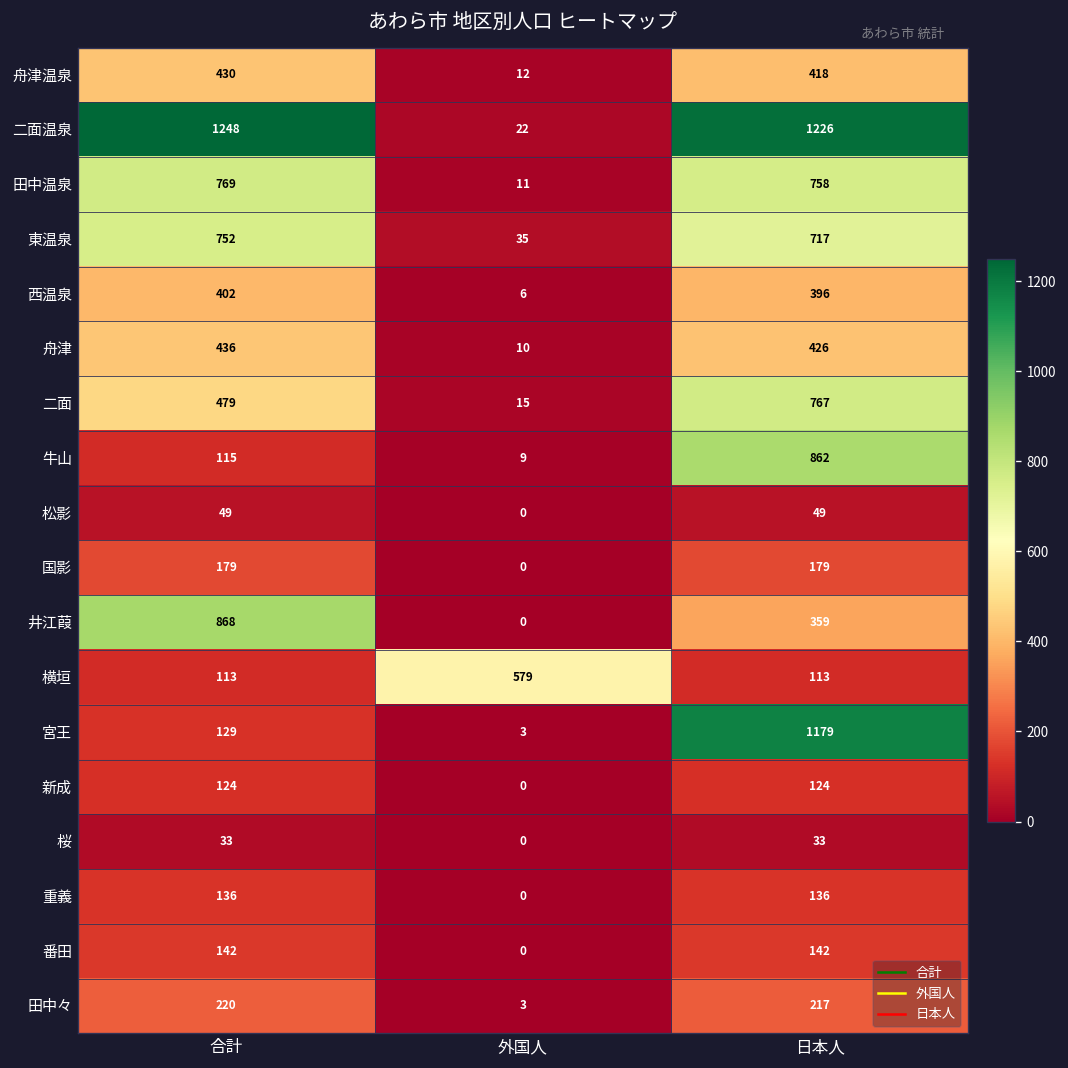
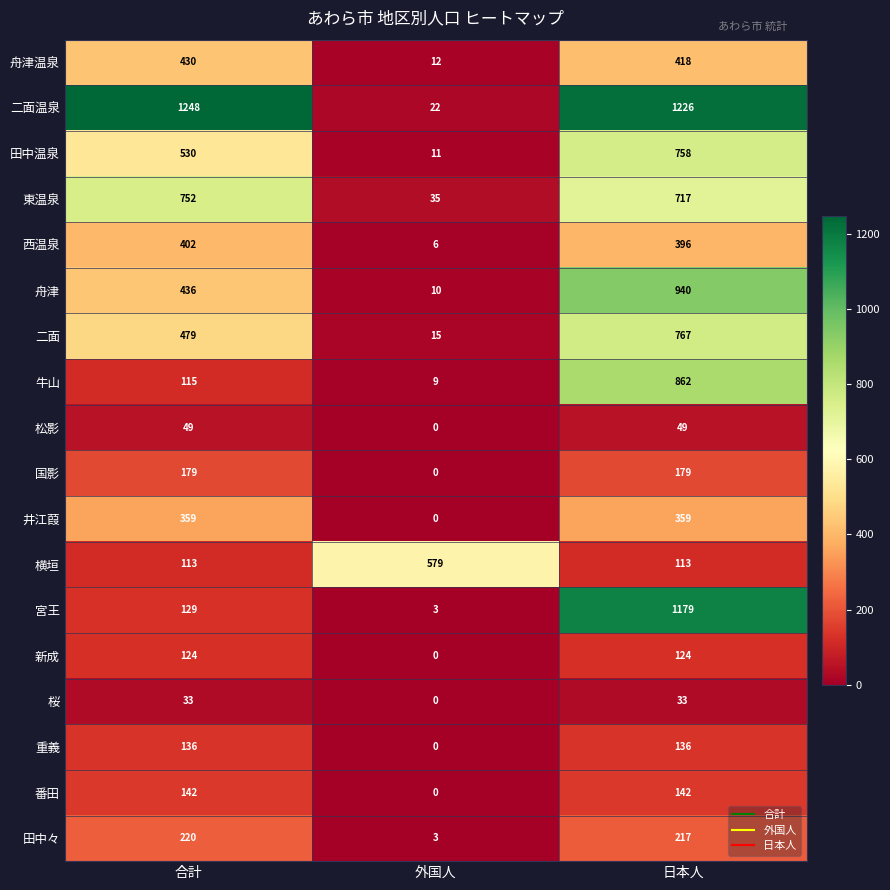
  {
    "舟津温泉": {
      "合計": 430,
      "外国人": 12,
      "日本人": 418
    },
    "二面温泉": {
      "合計": 1248,
      "外国人": 22,
      "日本人": 1226
    },
    "田中温泉": {
-     "合計": 769,
+     "合計": 530,
      "外国人": 11,
      "日本人": 758
    },
    "東温泉": {
      "合計": 752,
      "外国人": 35,
      "日本人": 717
    },
    "西温泉": {
      "合計": 402,
      "外国人": 6,
      "日本人": 396
    },
    "舟津": {
      "合計": 436,
      "外国人": 10,
-     "日本人": 426
+     "日本人": 940
    },
    "二面": {
      "合計": 479,
      "外国人": 15,
      "日本人": 767
    },
    "牛山": {
      "合計": 115,
      "外国人": 9,
      "日本人": 862
    },
    "松影": {
      "合計": 49,
      "外国人": 0,
      "日本人": 49
    },
    "国影": {
      "合計": 179,
      "外国人": 0,
      "日本人": 179
    },
    "井江葭": {
-     "合計": 868,
+     "合計": 359,
      "外国人": 0,
      "日本人": 359
    },
    "横垣": {
      "合計": 113,
      "外国人": 579,
      "日本人": 113
    },
    "宮王": {
      "合計": 129,
      "外国人": 3,
      "日本人": 1179
    },
    "新成": {
      "合計": 124,
      "外国人": 0,
      "日本人": 124
    },
    "桜": {
      "合計": 33,
      "外国人": 0,
      "日本人": 33
    },
    "重義": {
      "合計": 136,
      "外国人": 0,
      "日本人": 136
    },
    "番田": {
      "合計": 142,
      "外国人": 0,
      "日本人": 142
    },
    "田中々": {
      "合計": 220,
      "外国人": 3,
      "日本人": 217
    }
  }
